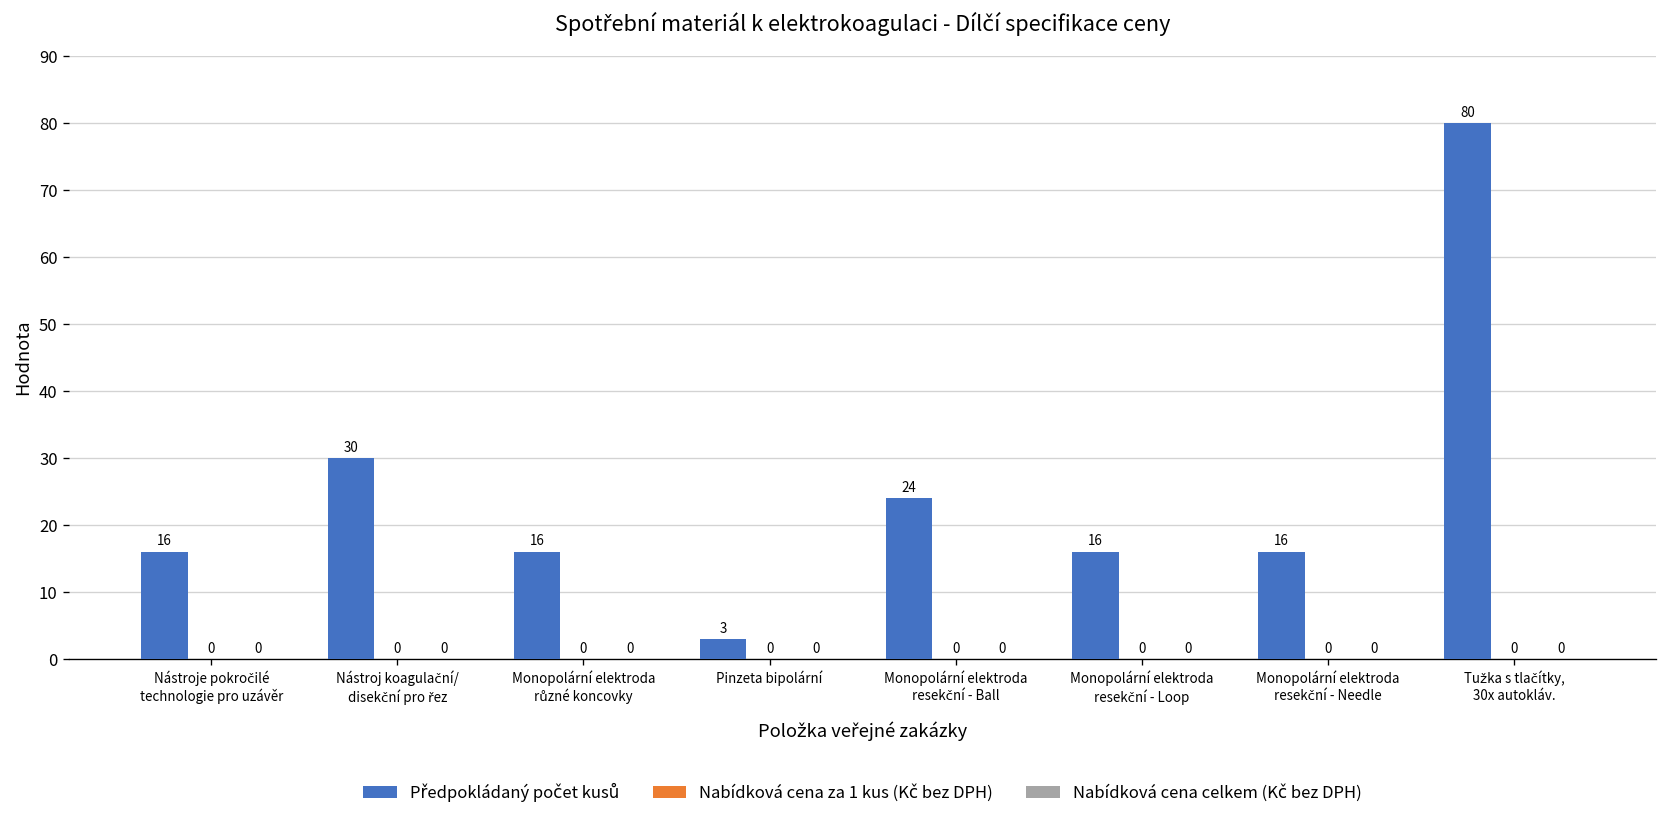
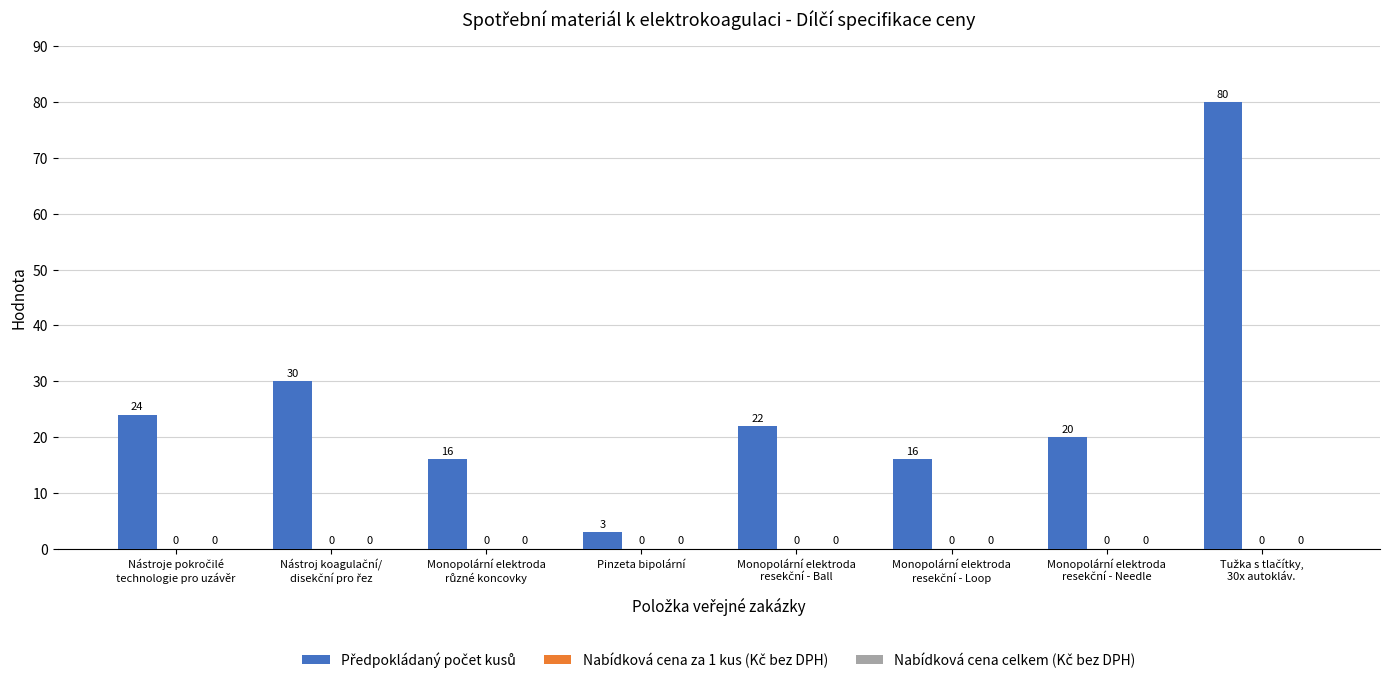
  {
    "Předpokládaný počet kusů": {
-     "Nástroje pokročilé technologie pro uzávěr": 16,
+     "Nástroje pokročilé technologie pro uzávěr": 24,
      "Nástroj koagulační/ disekční pro řez": 30,
      "Monopolární elektroda různé koncovky": 16,
      "Pinzeta bipolární": 3,
-     "Monopolární elektroda resekční - Ball": 24,
+     "Monopolární elektroda resekční - Ball": 22,
      "Monopolární elektroda resekční - Loop": 16,
-     "Monopolární elektroda resekční - Needle": 16,
+     "Monopolární elektroda resekční - Needle": 20,
      "Tužka s tlačítky, 30x autokláv.": 80
    },
    "Nabídková cena za 1 kus (Kč bez DPH)": {
      "Nástroje pokročilé technologie pro uzávěr": 0,
      "Nástroj koagulační/ disekční pro řez": 0,
      "Monopolární elektroda různé koncovky": 0,
      "Pinzeta bipolární": 0,
      "Monopolární elektroda resekční - Ball": 0,
      "Monopolární elektroda resekční - Loop": 0,
      "Monopolární elektroda resekční - Needle": 0,
      "Tužka s tlačítky, 30x autokláv.": 0
    },
    "Nabídková cena celkem (Kč bez DPH)": {
      "Nástroje pokročilé technologie pro uzávěr": 0,
      "Nástroj koagulační/ disekční pro řez": 0,
      "Monopolární elektroda různé koncovky": 0,
      "Pinzeta bipolární": 0,
      "Monopolární elektroda resekční - Ball": 0,
      "Monopolární elektroda resekční - Loop": 0,
      "Monopolární elektroda resekční - Needle": 0,
      "Tužka s tlačítky, 30x autokláv.": 0
    }
  }
